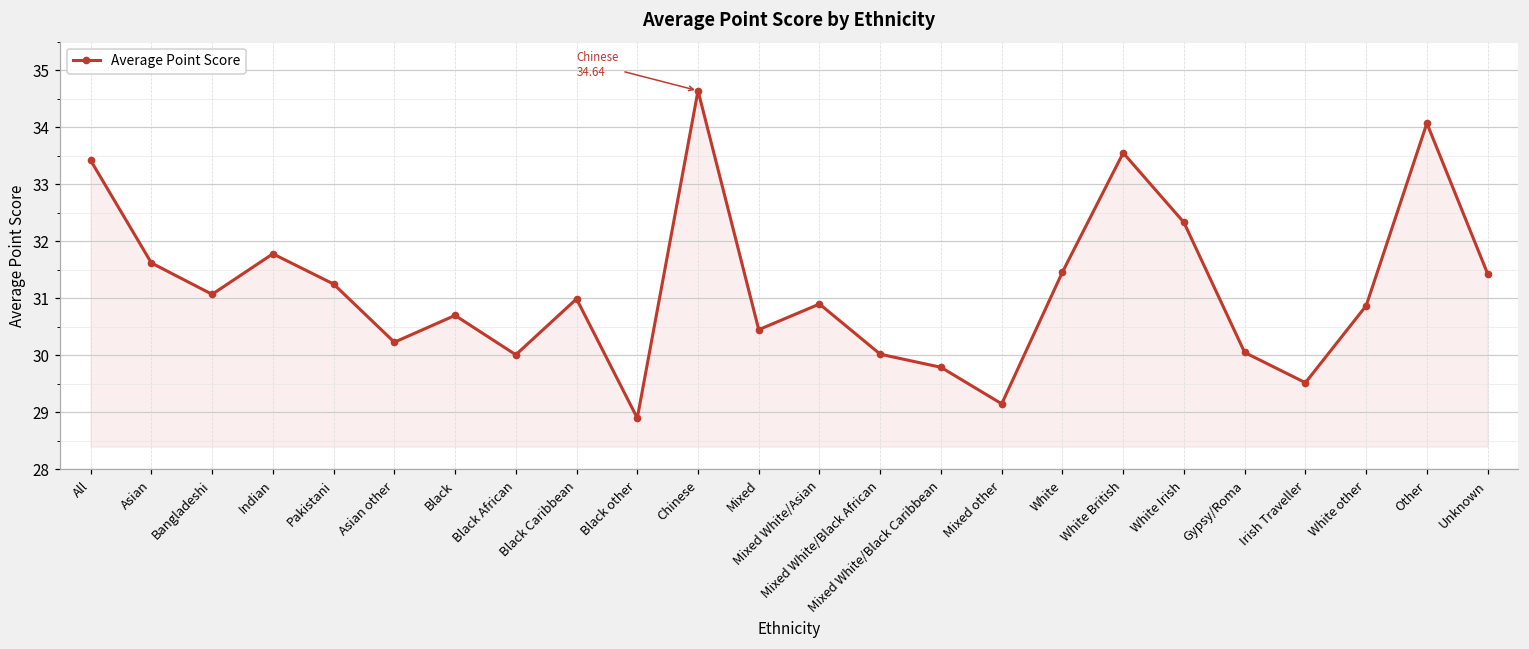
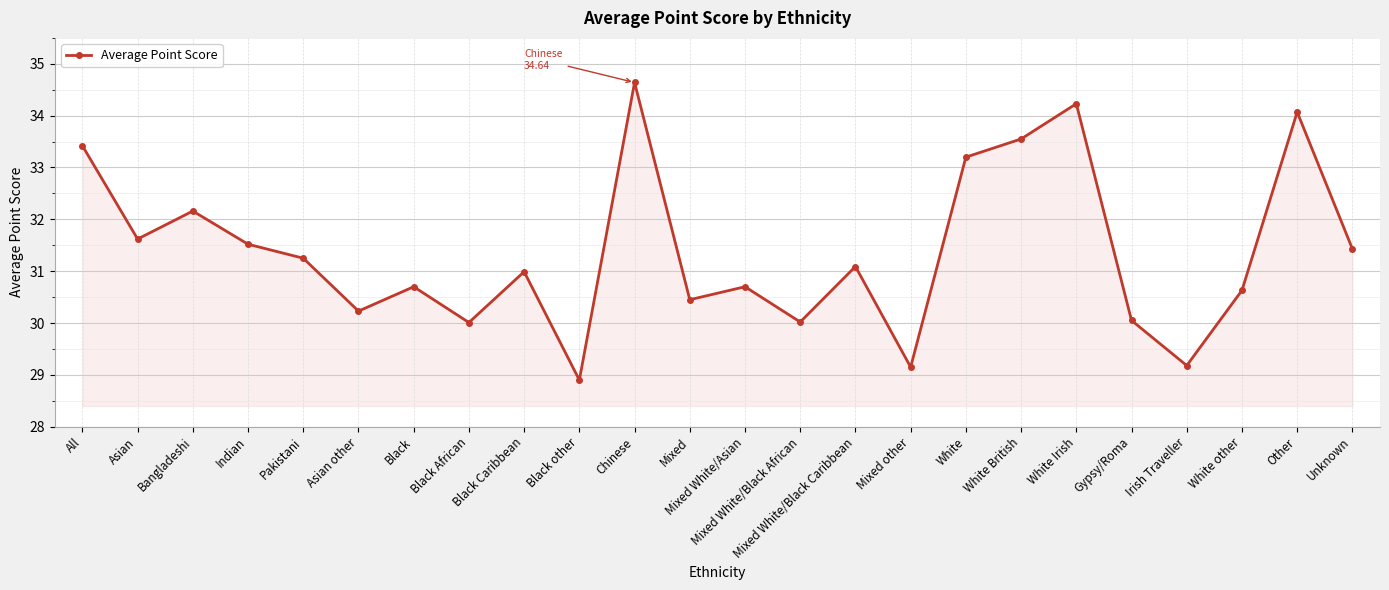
  {
    "All": 33.4,
    "Asian": 31.6,
-   "Bangladeshi": 31.1,
-   "Indian": 31.8,
+   "Bangladeshi": 32.2,
+   "Indian": 31.5,
    "Pakistani": 31.3,
    "Asian other": 30.2,
    "Black": 30.7,
    "Black African": 30.0,
    "Black Caribbean": 31.0,
    "Black other": 28.9,
    "Mixed": 30.5,
-   "Mixed White/Asian": 30.9,
+   "Mixed White/Asian": 30.7,
    "Mixed White/Black African": 30.0,
-   "Mixed White/Black Caribbean": 29.8,
+   "Mixed White/Black Caribbean": 31.1,
    "Mixed other": 29.2,
-   "White": 31.5,
+   "White": 33.2,
    "White British": 33.6,
-   "White Irish": 32.3,
+   "White Irish": 34.2,
    "Gypsy/Roma": 30.1,
-   "Irish Traveller": 29.5,
-   "White other": 30.9,
+   "Irish Traveller": 29.2,
+   "White other": 30.6,
    "Other": 34.1,
    "Unknown": 31.4
  }
